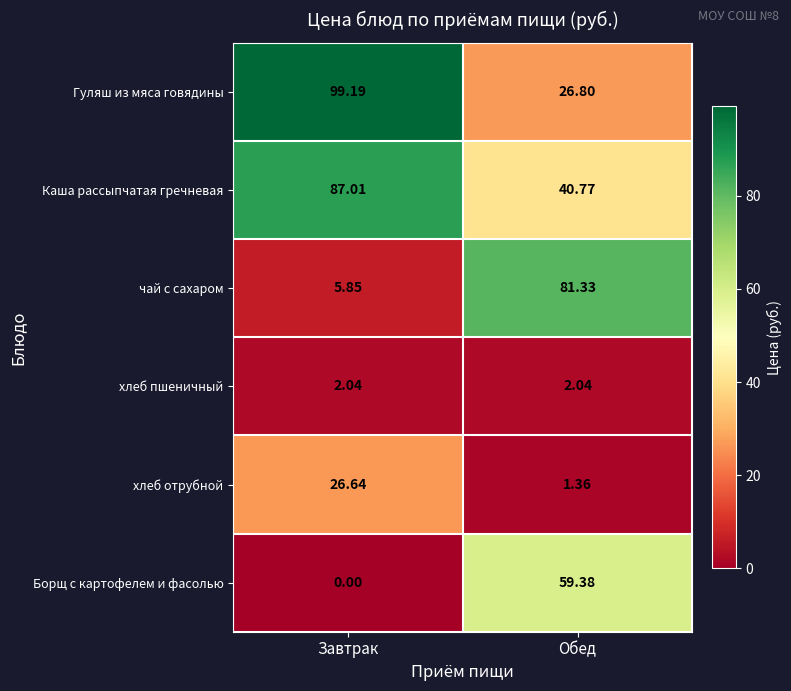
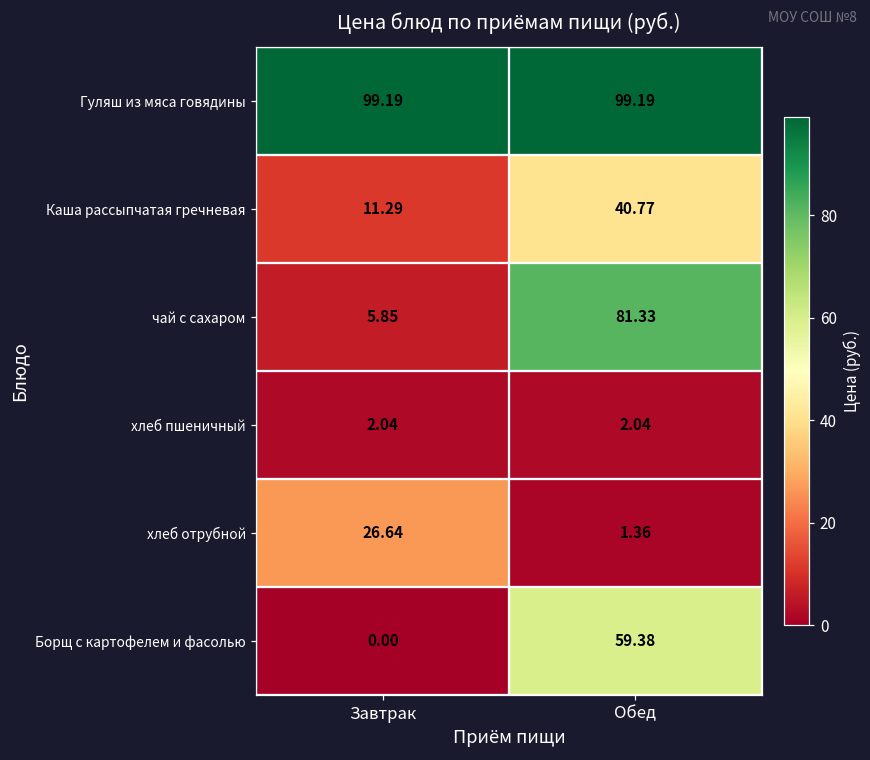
  {
    "Гуляш из мяса говядины": {
      "Завтрак": 99.19,
-     "Обед": 26.80
+     "Обед": 99.19
    },
    "Каша рассыпчатая гречневая": {
-     "Завтрак": 87.01,
+     "Завтрак": 11.29,
      "Обед": 40.77
    },
    "чай с сахаром": {
      "Завтрак": 5.85,
      "Обед": 81.33
    },
    "хлеб пшеничный": {
      "Завтрак": 2.04,
      "Обед": 2.04
    },
    "хлеб отрубной": {
      "Завтрак": 26.64,
      "Обед": 1.36
    },
    "Борщ с картофелем и фасолью": {
      "Завтрак": 0.00,
      "Обед": 59.38
    }
  }
